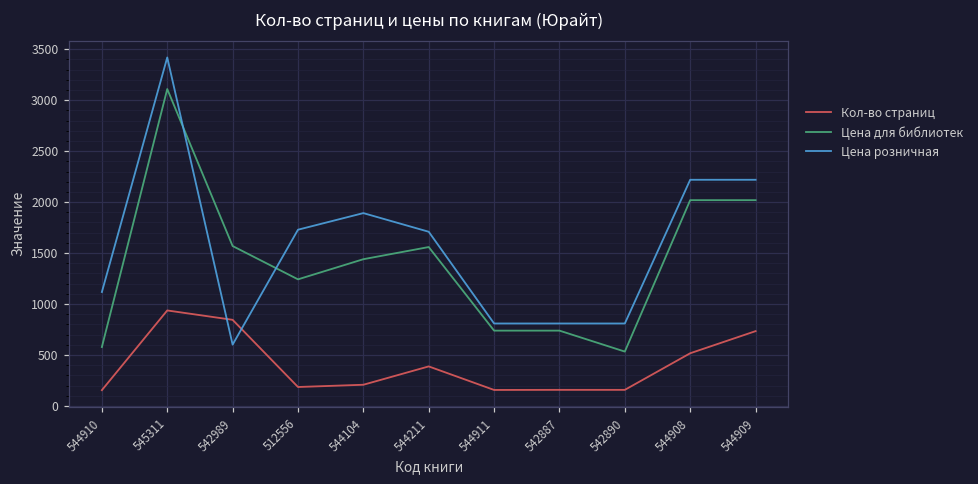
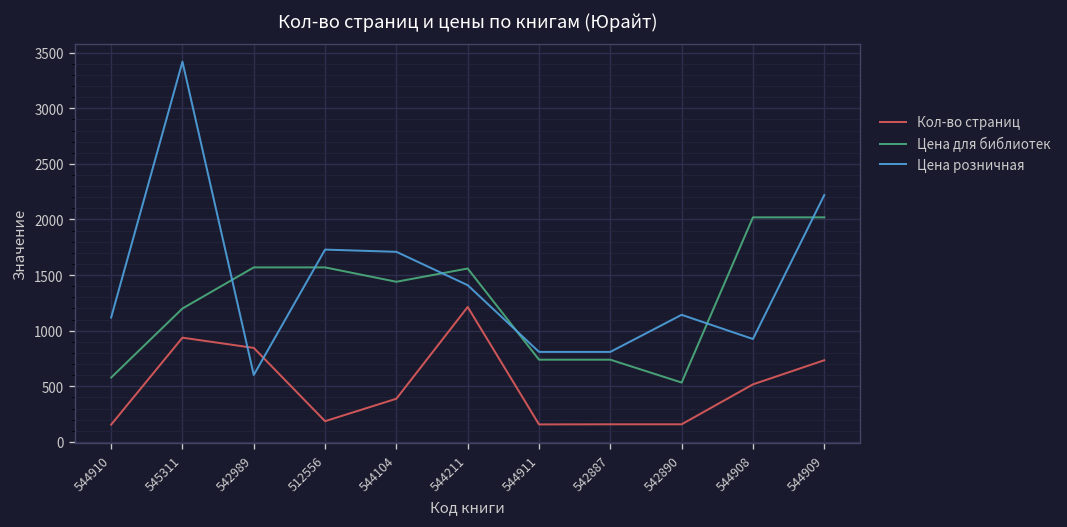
  {
    "Кол-во страниц": {
      "544910": 200,
      "545311": 900,
      "542989": 800,
      "512556": 200,
-     "544104": 200,
-     "544211": 400,
+     "544104": 400,
+     "544211": 1200,
      "544911": 200,
      "542887": 200,
      "542890": 200,
      "544908": 500,
      "544909": 700
    },
    "Цена для библиотек": {
      "544910": 600,
-     "545311": 3100,
+     "545311": 1200,
      "542989": 1600,
-     "512556": 1200,
+     "512556": 1600,
      "544104": 1400,
      "544211": 1600,
      "544911": 700,
      "542887": 700,
      "542890": 500,
      "544908": 2000,
      "544909": 2000
    },
    "Цена розничная": {
      "544910": 1100,
      "545311": 3400,
      "542989": 600,
      "512556": 1700,
-     "544104": 1900,
-     "544211": 1700,
+     "544104": 1700,
+     "544211": 1400,
      "544911": 800,
      "542887": 800,
-     "542890": 800,
-     "544908": 2200,
+     "542890": 1100,
+     "544908": 900,
      "544909": 2200
    }
  }
